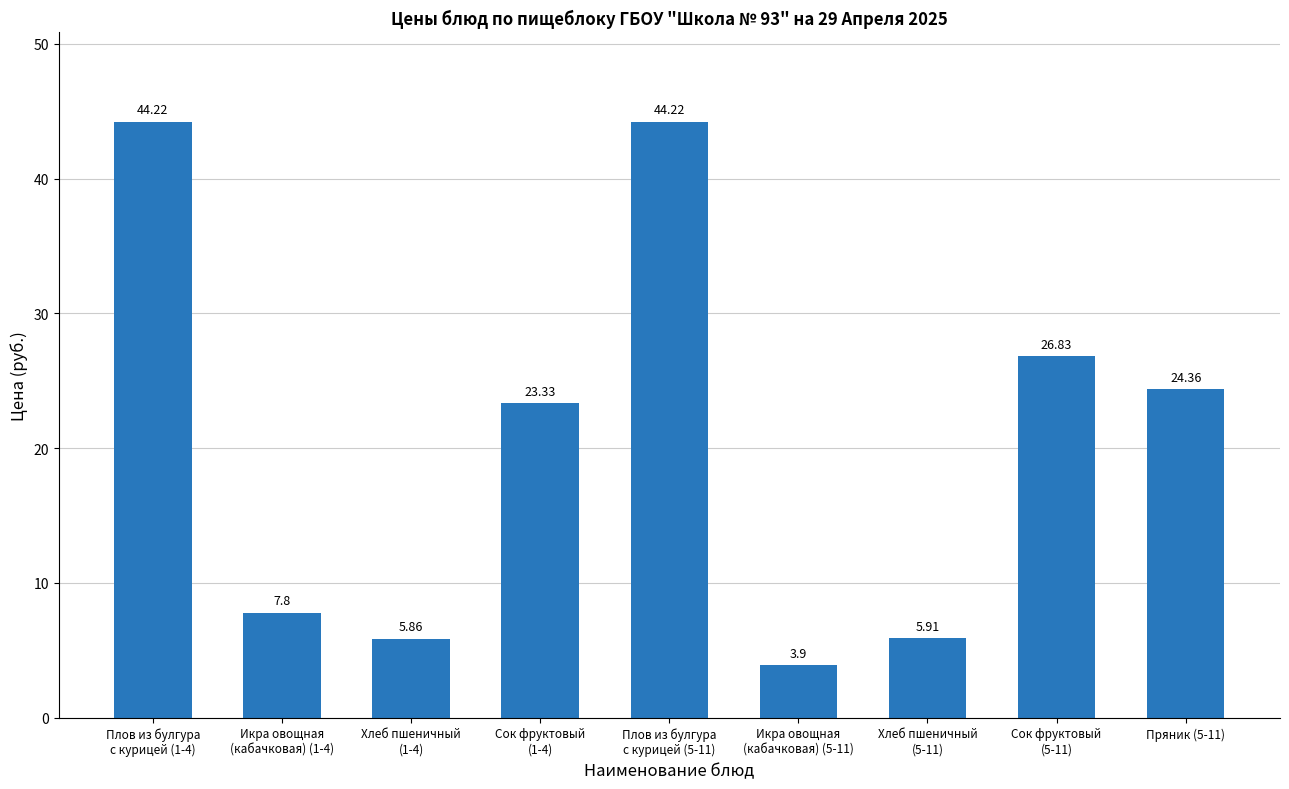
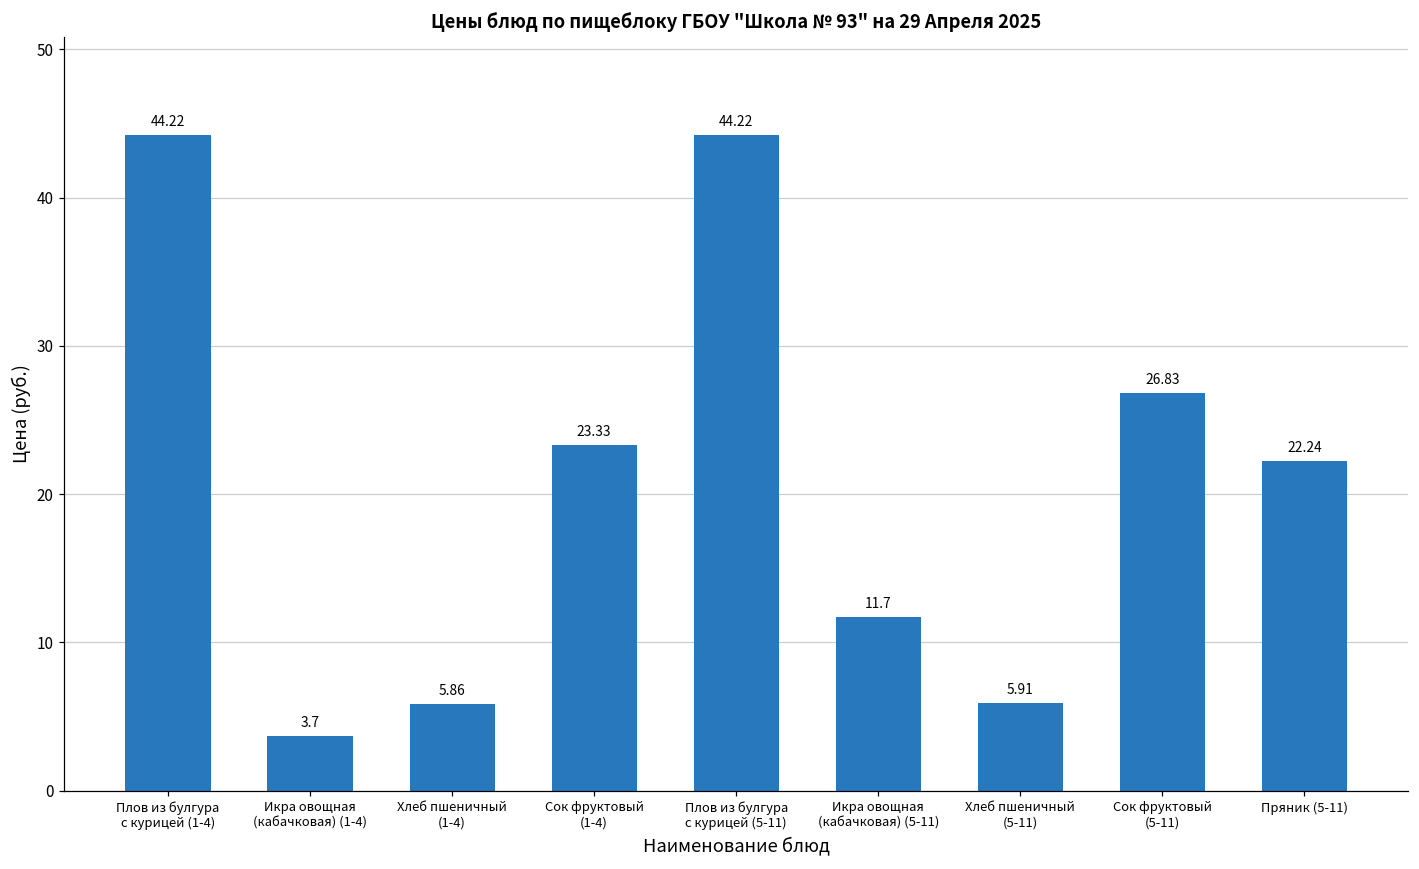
  {
    "Плов из булгура с курицей (1-4)": 44.22,
-   "Икра овощная (кабачковая) (1-4)": 7.8,
+   "Икра овощная (кабачковая) (1-4)": 3.7,
    "Хлеб пшеничный (1-4)": 5.86,
    "Сок фруктовый (1-4)": 23.33,
    "Плов из булгура с курицей (5-11)": 44.22,
-   "Икра овощная (кабачковая) (5-11)": 3.9,
+   "Икра овощная (кабачковая) (5-11)": 11.7,
    "Хлеб пшеничный (5-11)": 5.91,
    "Сок фруктовый (5-11)": 26.83,
-   "Пряник (5-11)": 24.36
+   "Пряник (5-11)": 22.24
  }
